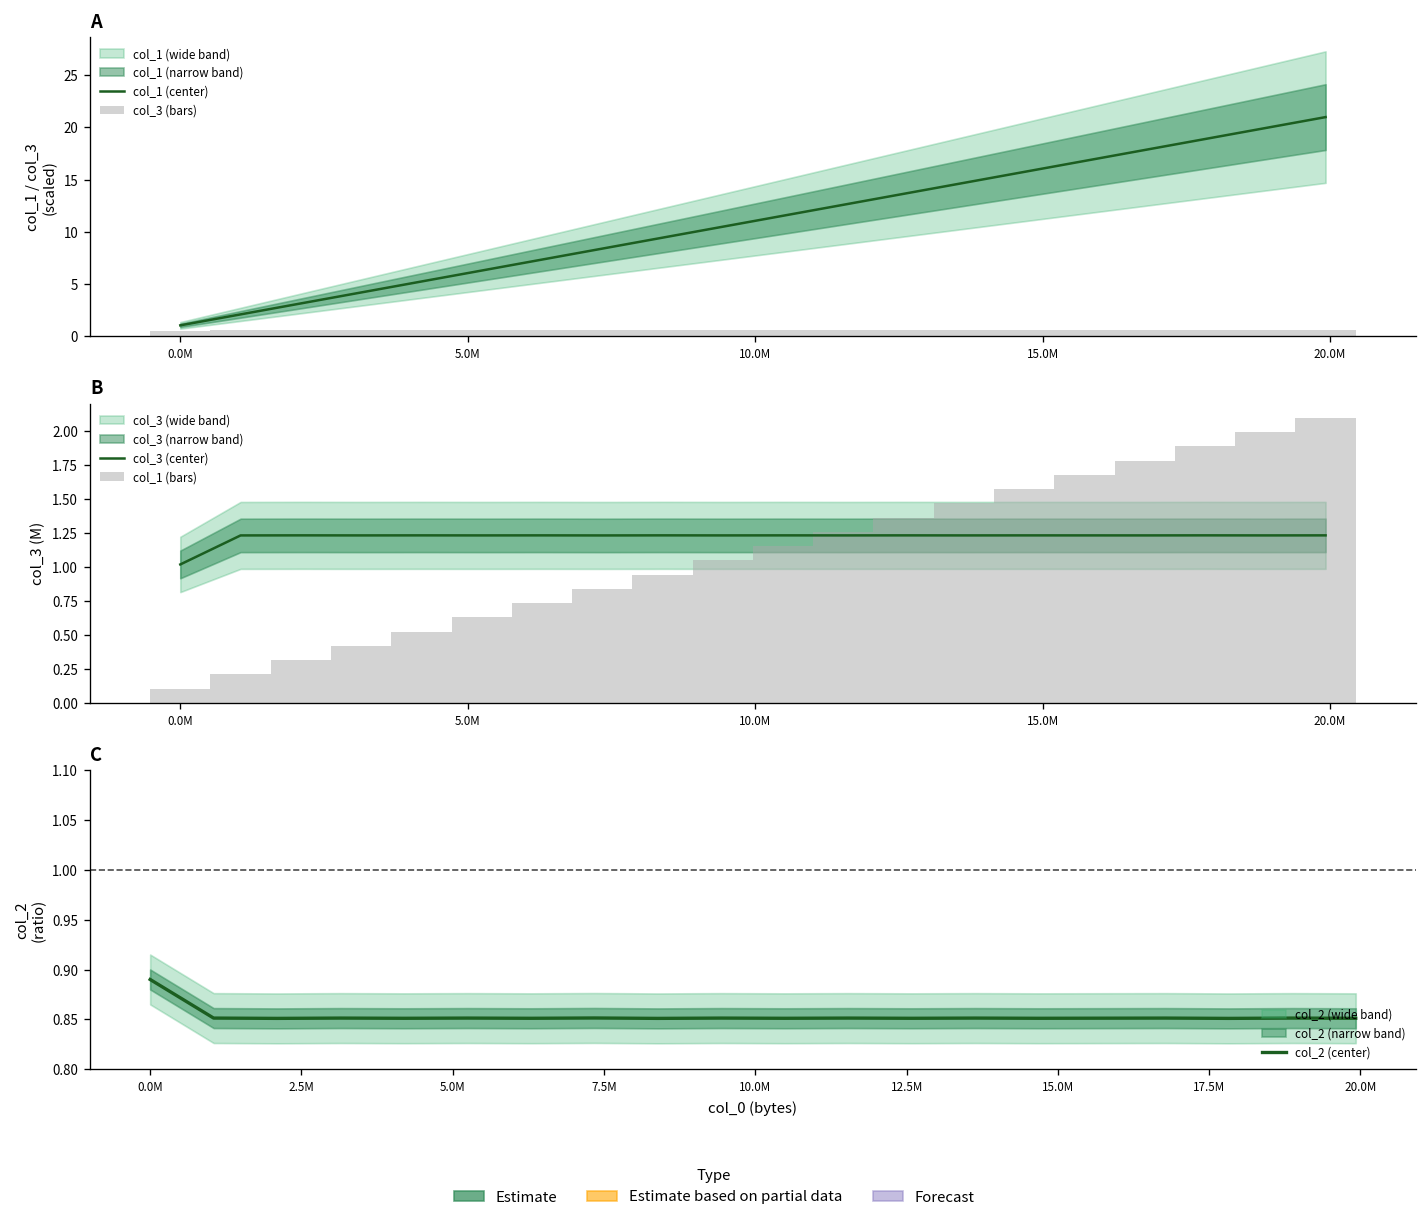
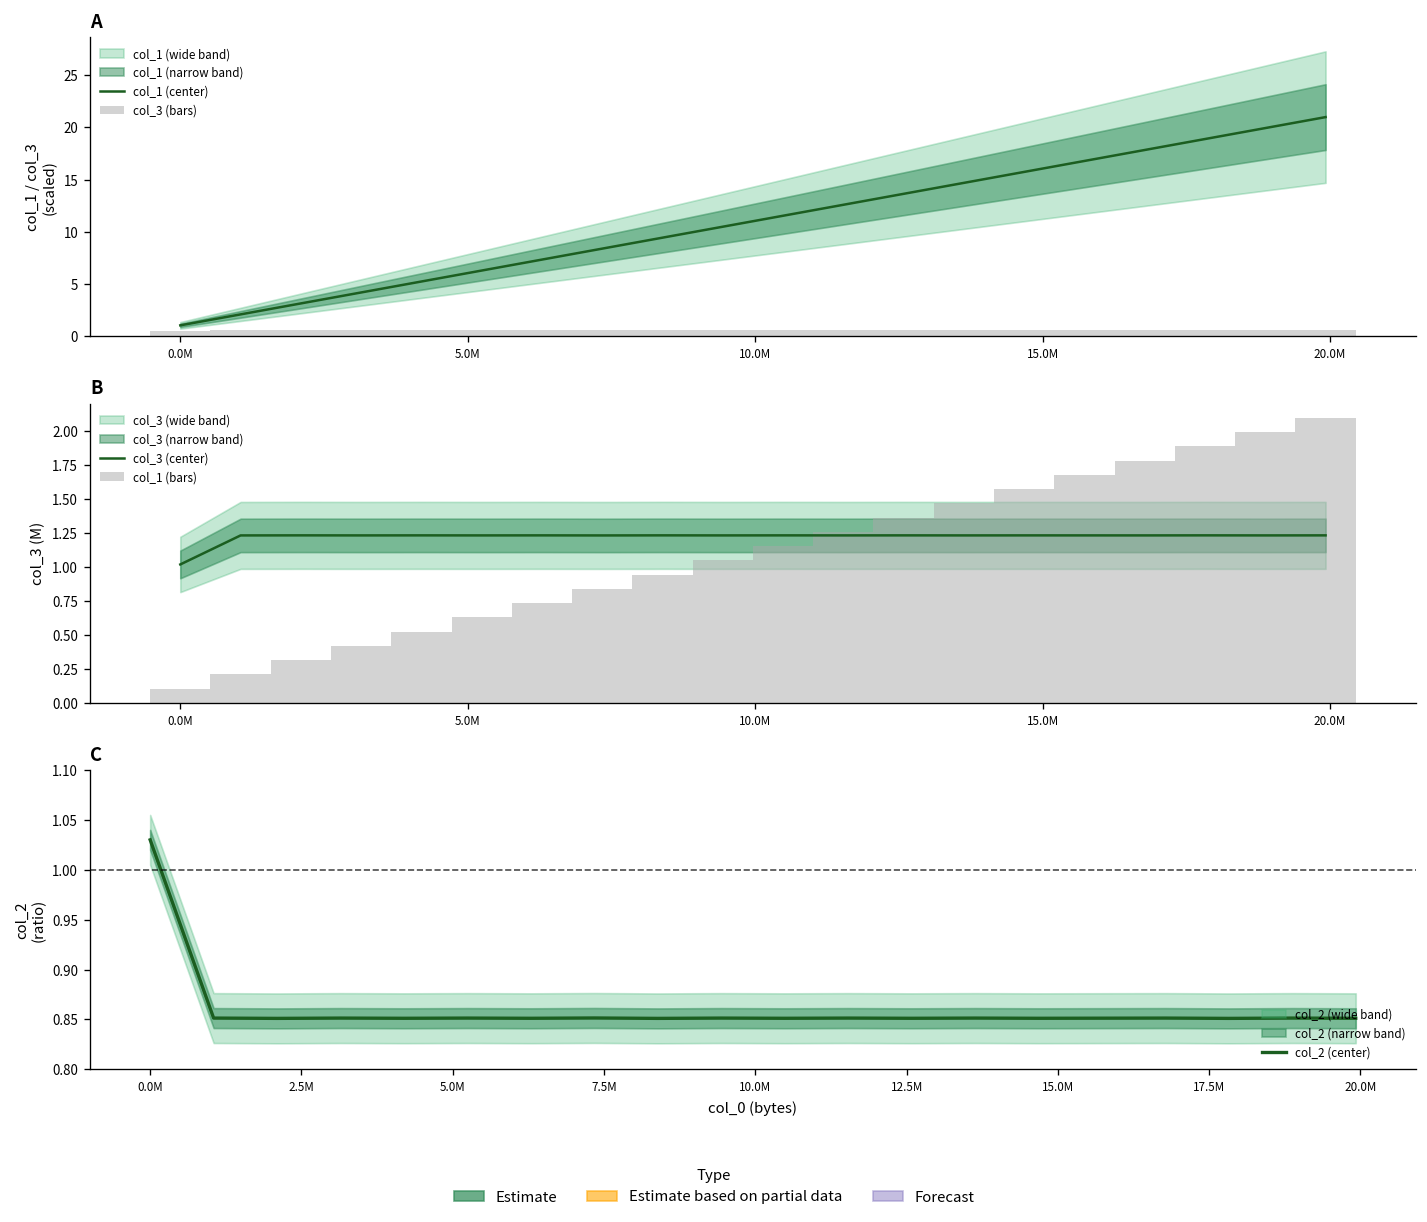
  {
    "B": {
      "col_3 (center)": {
        "0.0M": 1.02
      }
    },
    "C": {
      "col_2 (center)": {
-       "0.0M": 0.89
+       "0.0M": 1.03
      }
    }
  }
